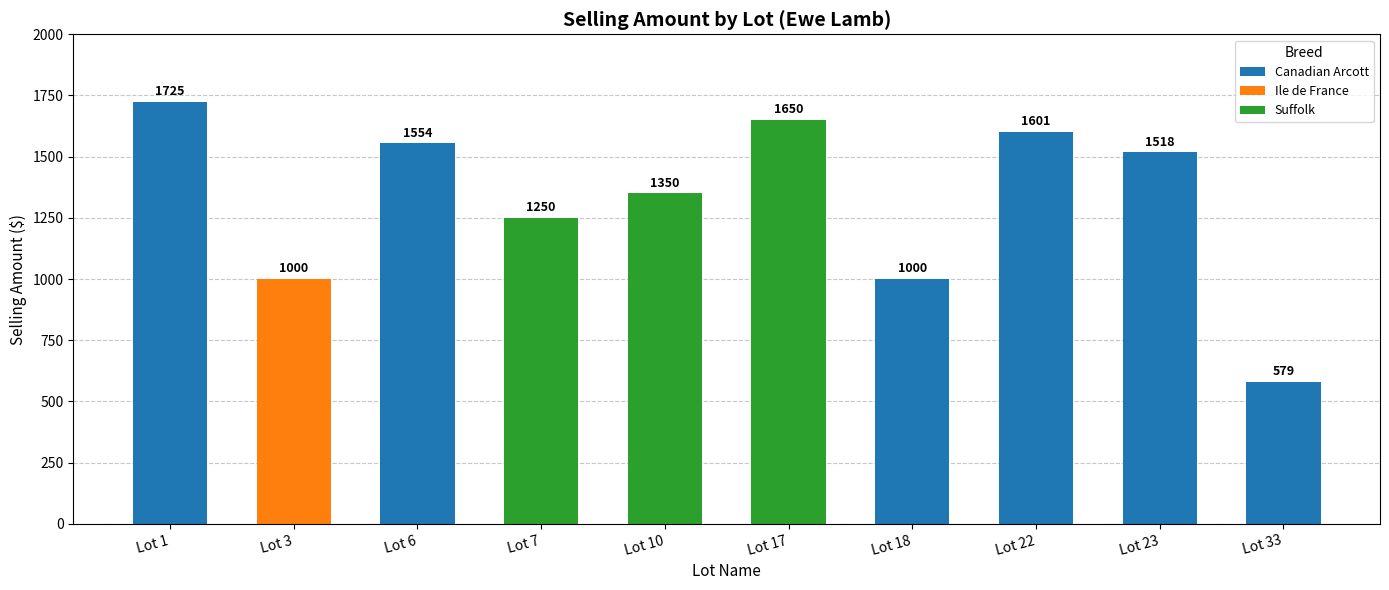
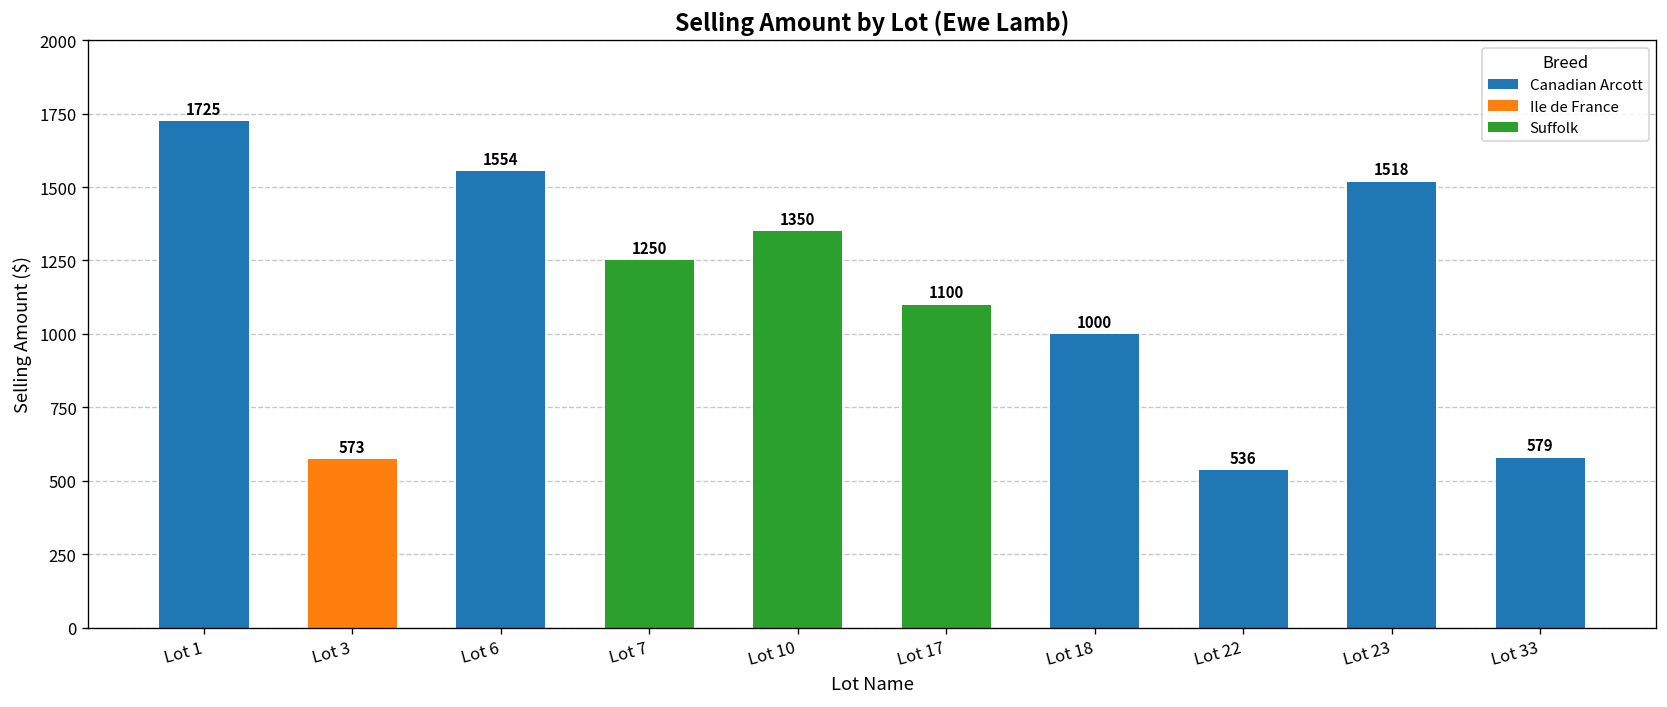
  {
    "Lot 1": 1725,
-   "Lot 3": 1000,
+   "Lot 3": 573,
    "Lot 6": 1554,
    "Lot 7": 1250,
    "Lot 10": 1350,
-   "Lot 17": 1650,
+   "Lot 17": 1100,
    "Lot 18": 1000,
-   "Lot 22": 1601,
+   "Lot 22": 536,
    "Lot 23": 1518,
    "Lot 33": 579
  }
